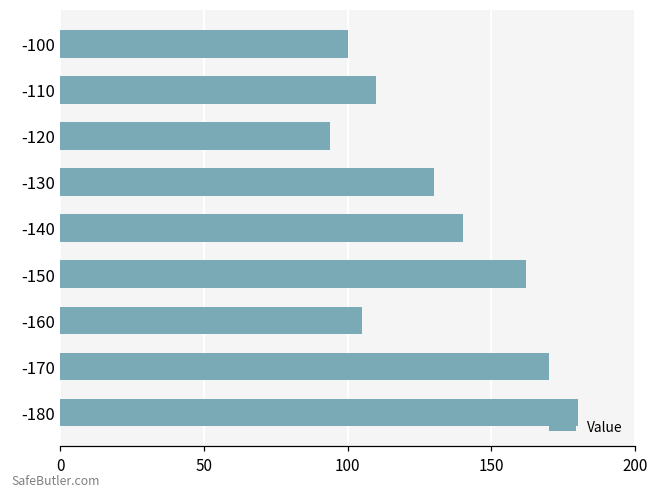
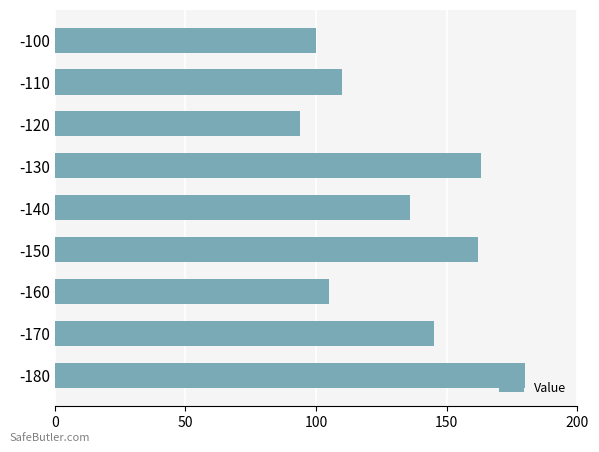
  {
    "-100": 100,
    "-110": 110,
    "-120": 94,
-   "-130": 130,
-   "-140": 140,
+   "-130": 163,
+   "-140": 136,
    "-150": 162,
    "-160": 105,
-   "-170": 170,
+   "-170": 145,
    "-180": 180
  }
